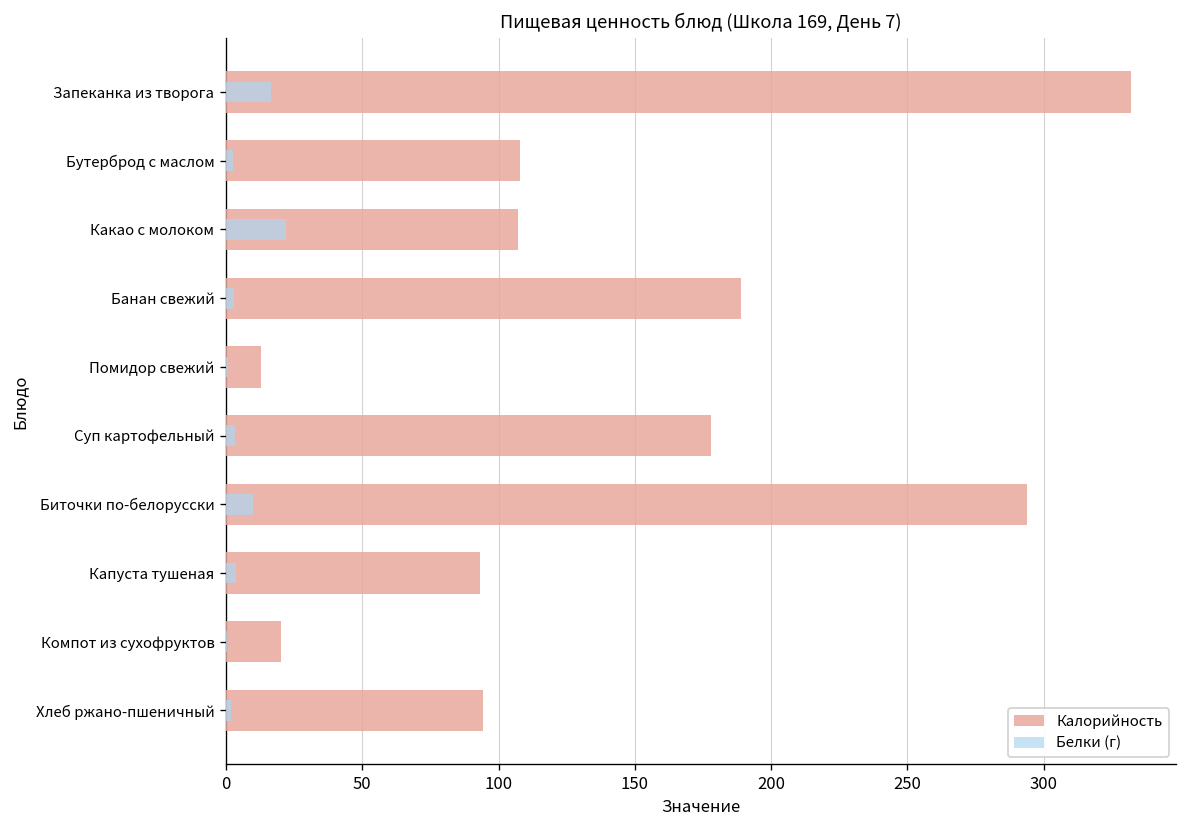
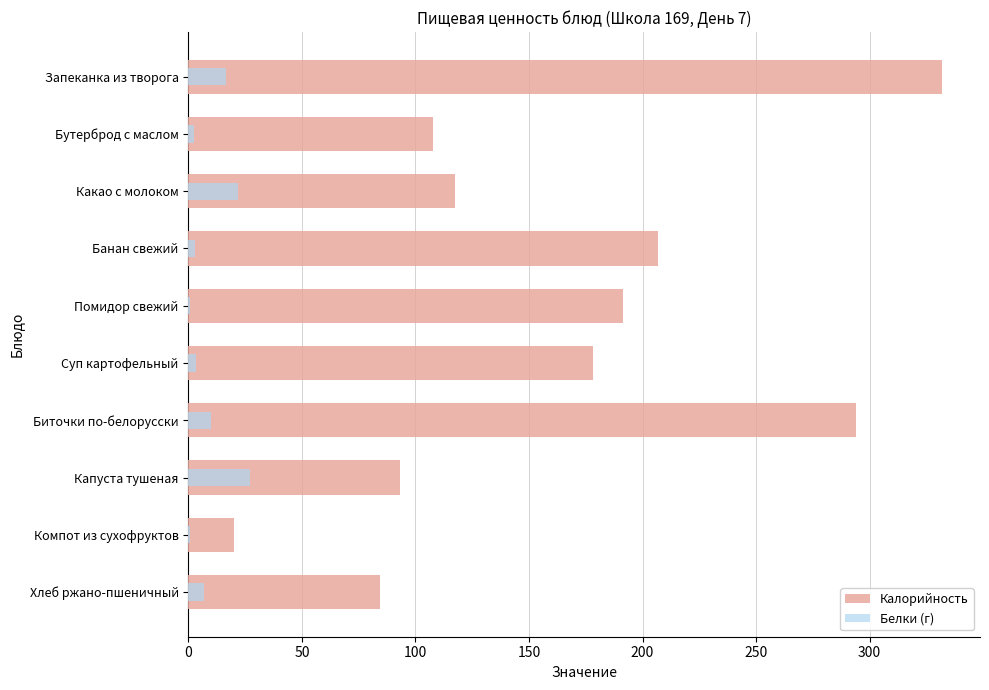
  {
    "Калорийность": {
      "Запеканка из творога": 332,
      "Бутерброд с маслом": 108,
-     "Какао с молоком": 107,
-     "Банан свежий": 189,
-     "Помидор свежий": 13,
+     "Какао с молоком": 117,
+     "Банан свежий": 207,
+     "Помидор свежий": 191,
      "Суп картофельный": 178,
      "Биточки по-белорусски": 294,
      "Капуста тушеная": 93,
      "Компот из сухофруктов": 20,
-     "Хлеб ржано-пшеничный": 94
+     "Хлеб ржано-пшеничный": 85
    },
    "Белки (г)": {
-     "Капуста тушеная": 4,
-     "Хлеб ржано-пшеничный": 2
+     "Капуста тушеная": 27,
+     "Хлеб ржано-пшеничный": 7
    }
  }
